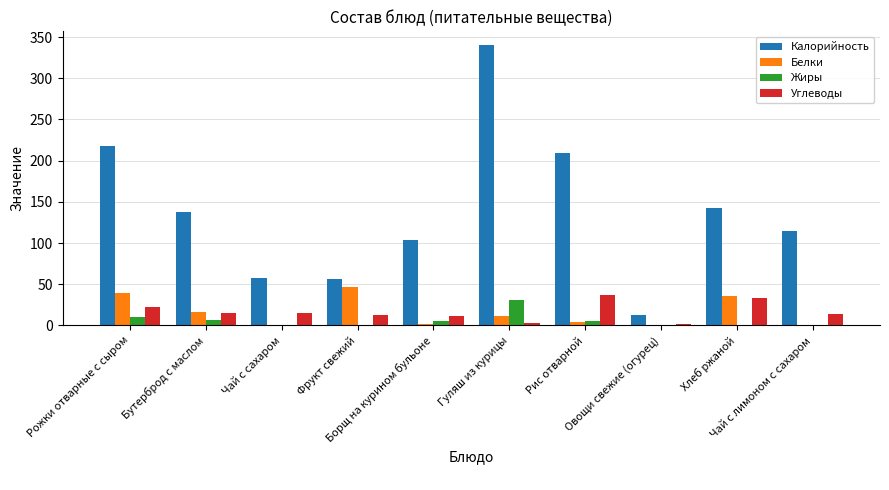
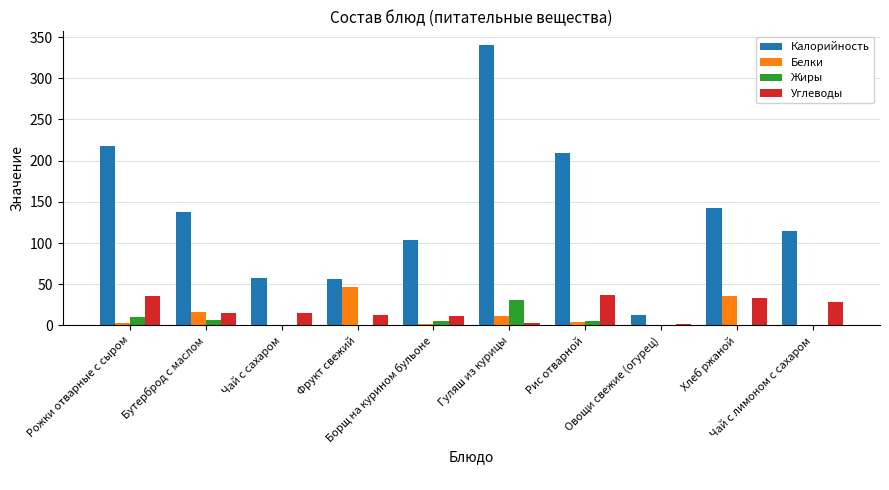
  {
    "Калорийность": {
      "Рожки отварные с сыром": 220,
      "Бутерброд с маслом": 140,
      "Чай с сахаром": 60,
      "Фрукт свежий": 60,
      "Борщ на курином бульоне": 100,
      "Гуляш из курицы": 340,
      "Рис отварной": 210,
      "Овощи свежие (огурец)": 10,
      "Хлеб ржаной": 140,
      "Чай с лимоном с сахаром": 110
    },
    "Белки": {
-     "Рожки отварные с сыром": 40,
+     "Рожки отварные с сыром": 0,
      "Бутерброд с маслом": 20,
      "Фрукт свежий": 50,
      "Гуляш из курицы": 10,
      "Рис отварной": 0,
      "Хлеб ржаной": 40
    },
    "Жиры": {
      "Рожки отварные с сыром": 10,
      "Бутерброд с маслом": 10,
      "Чай с сахаром": 0,
      "Борщ на курином бульоне": 0,
      "Гуляш из курицы": 30,
      "Рис отварной": 10
    },
    "Углеводы": {
-     "Рожки отварные с сыром": 20,
+     "Рожки отварные с сыром": 40,
      "Бутерброд с маслом": 10,
      "Чай с сахаром": 20,
      "Фрукт свежий": 10,
      "Борщ на курином бульоне": 10,
      "Гуляш из курицы": 0,
      "Рис отварной": 40,
      "Хлеб ржаной": 30,
-     "Чай с лимоном с сахаром": 10
+     "Чай с лимоном с сахаром": 30
    }
  }
